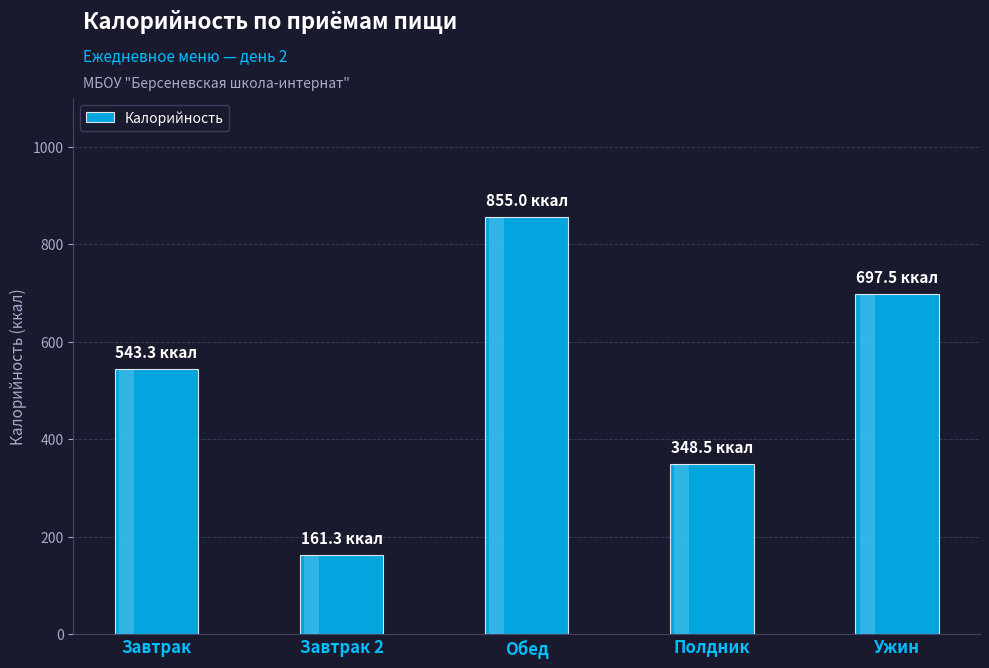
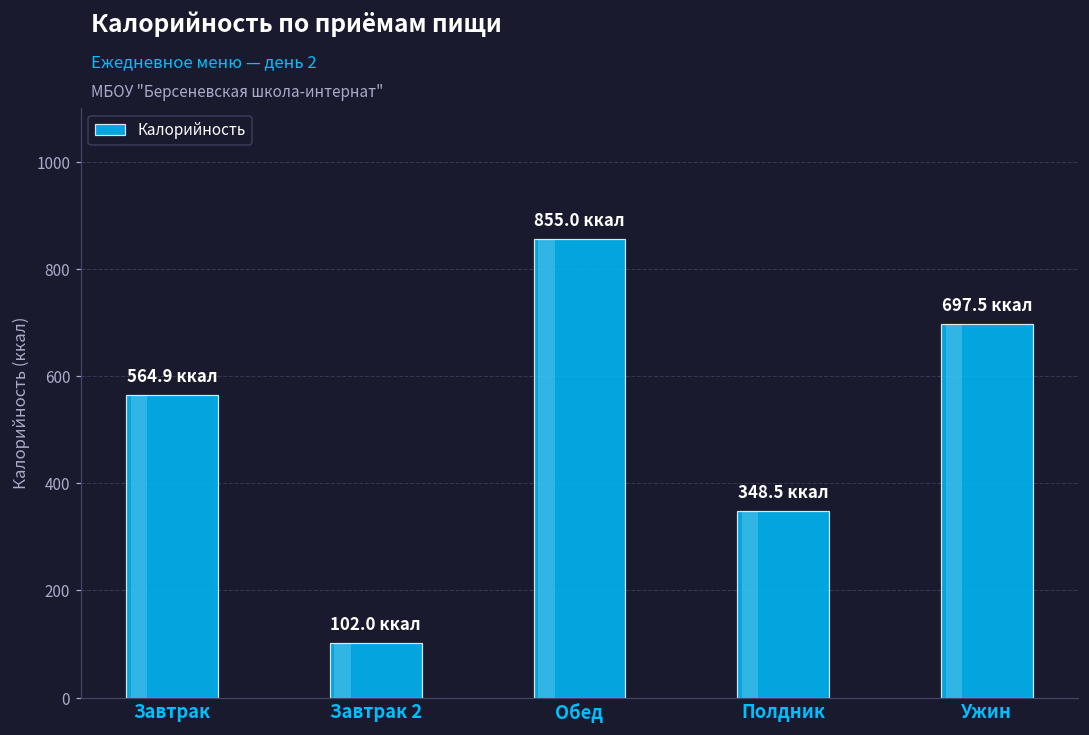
  {
-   "Завтрак": 543.3,
-   "Завтрак 2": 161.3,
+   "Завтрак": 564.9,
+   "Завтрак 2": 102.0,
    "Обед": 855.0,
    "Полдник": 348.5,
    "Ужин": 697.5
  }
